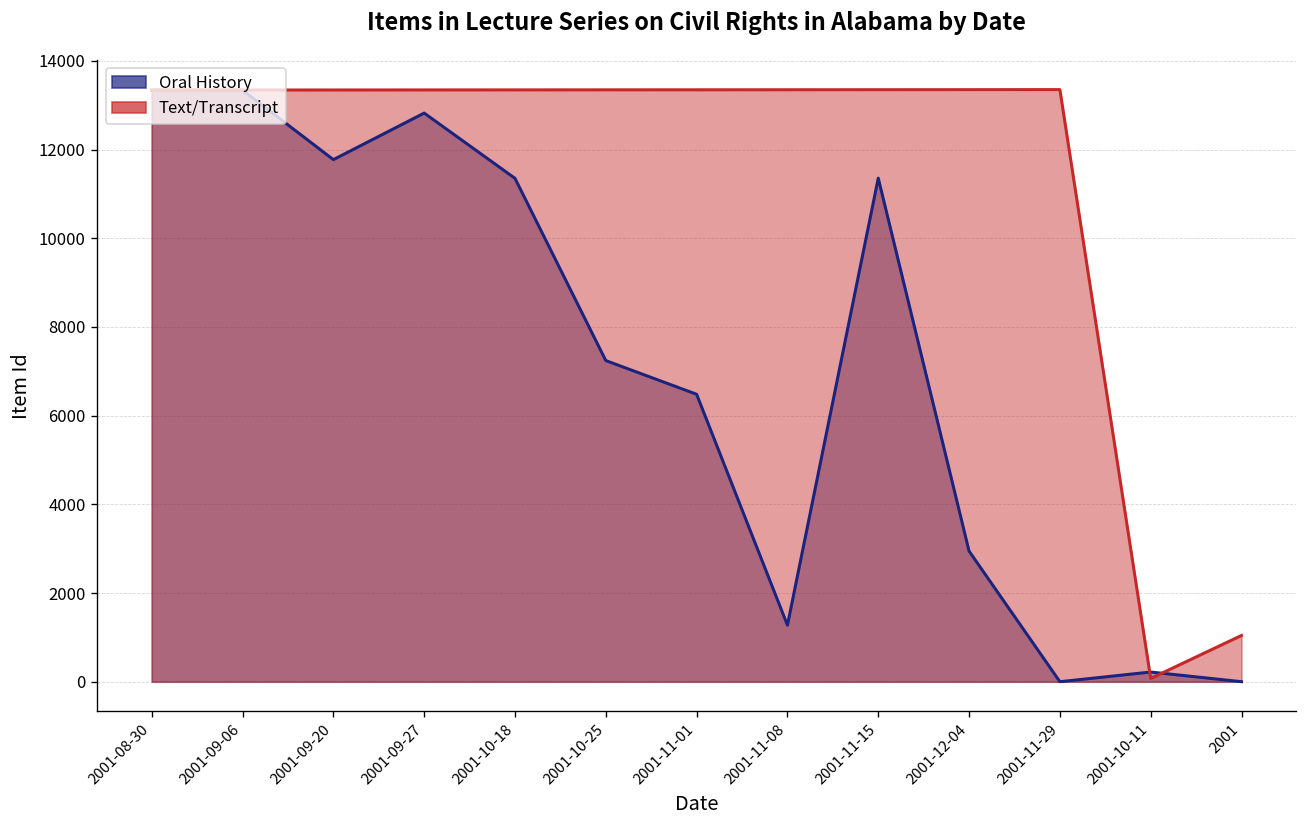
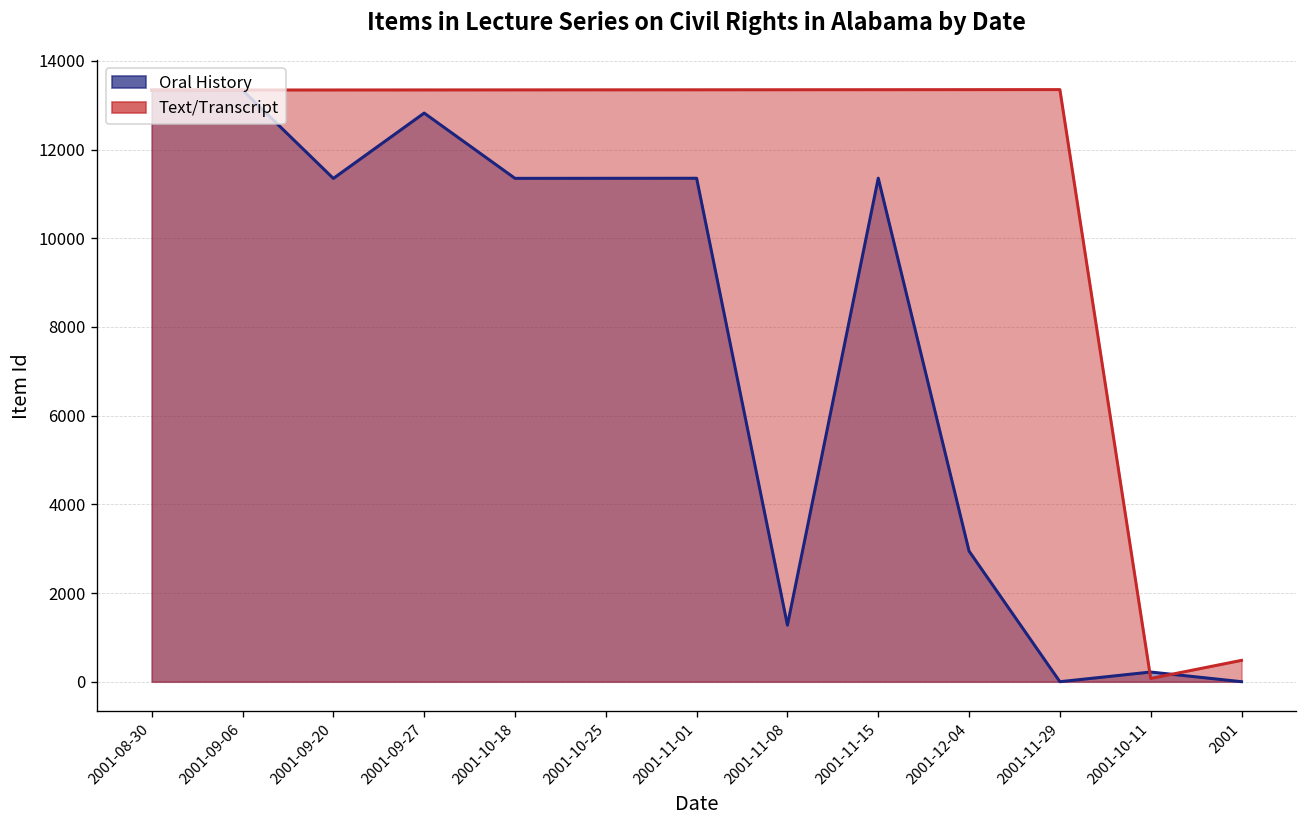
  {
    "Oral History": {
-     "2001-09-20": 11800,
+     "2001-09-20": 11400,
      "2001-09-27": 12800,
      "2001-10-18": 11400,
-     "2001-10-25": 7200,
-     "2001-11-01": 6500,
+     "2001-10-25": 11400,
+     "2001-11-01": 11400,
      "2001-11-08": 1300,
      "2001-11-15": 11400,
      "2001-12-04": 2900,
      "2001-11-29": 0,
      "2001-10-11": 200,
      "2001": 0
    },
    "Text/Transcript": {
      "2001-09-20": 13300,
      "2001-09-27": 13300,
      "2001-10-18": 13300,
      "2001-10-25": 13300,
      "2001-11-01": 13300,
      "2001-11-08": 13400,
      "2001-11-15": 13400,
      "2001-12-04": 13400,
      "2001-11-29": 13400,
      "2001-10-11": 100,
-     "2001": 1000
+     "2001": 500
    }
  }
